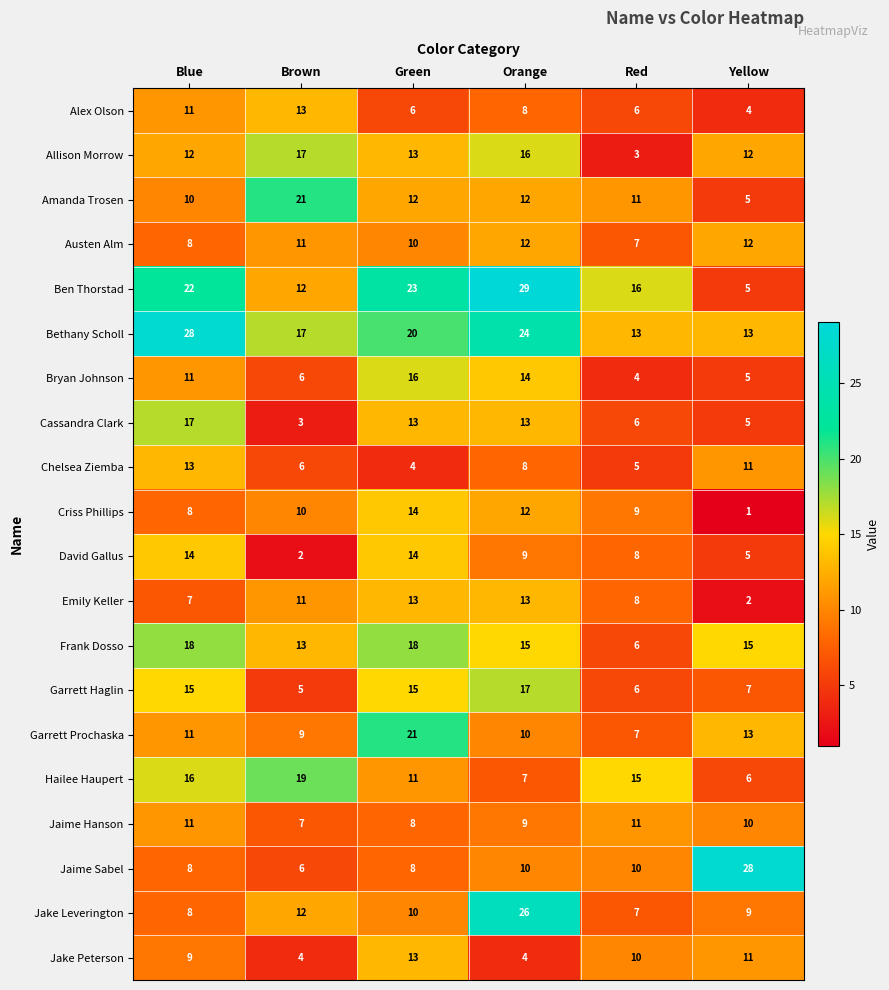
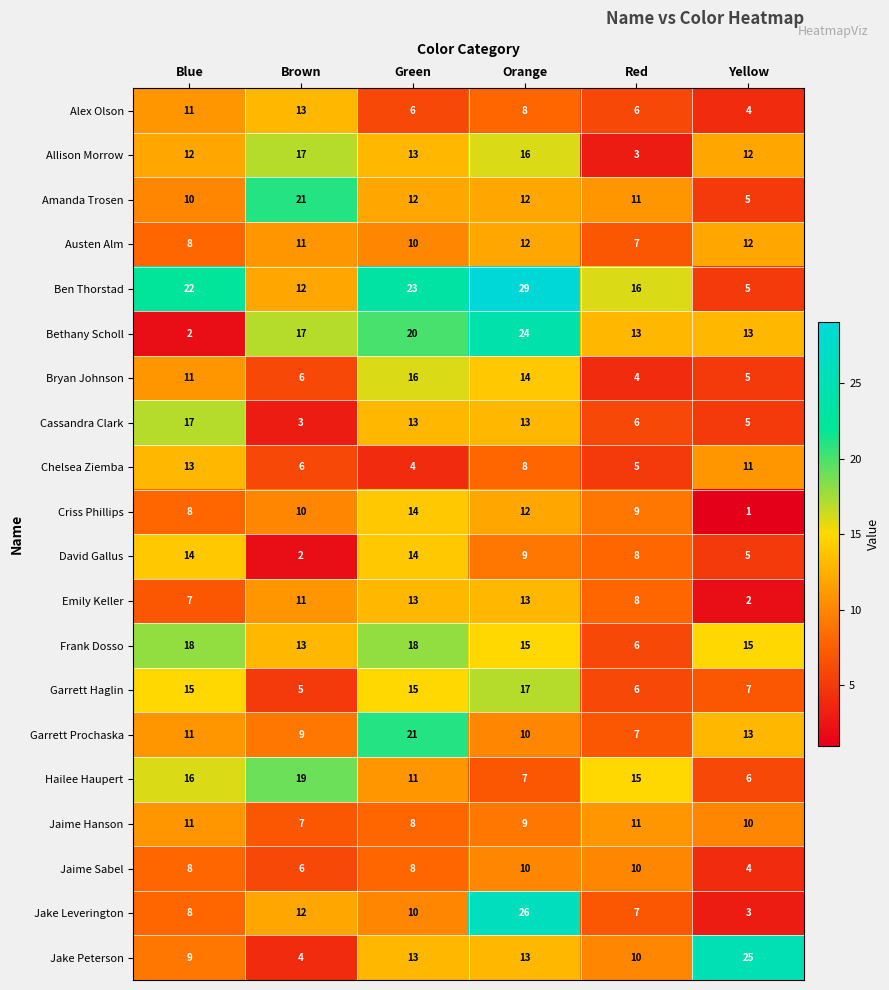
  {
    "Alex Olson": {
      "Blue": 11,
      "Brown": 13,
      "Green": 6,
      "Orange": 8,
      "Red": 6,
      "Yellow": 4
    },
    "Allison Morrow": {
      "Blue": 12,
      "Brown": 17,
      "Green": 13,
      "Orange": 16,
      "Red": 3,
      "Yellow": 12
    },
    "Amanda Trosen": {
      "Blue": 10,
      "Brown": 21,
      "Green": 12,
      "Orange": 12,
      "Red": 11,
      "Yellow": 5
    },
    "Austen Alm": {
      "Blue": 8,
      "Brown": 11,
      "Green": 10,
      "Orange": 12,
      "Red": 7,
      "Yellow": 12
    },
    "Ben Thorstad": {
      "Blue": 22,
      "Brown": 12,
      "Green": 23,
      "Orange": 29,
      "Red": 16,
      "Yellow": 5
    },
    "Bethany Scholl": {
-     "Blue": 28,
+     "Blue": 2,
      "Brown": 17,
      "Green": 20,
      "Orange": 24,
      "Red": 13,
      "Yellow": 13
    },
    "Bryan Johnson": {
      "Blue": 11,
      "Brown": 6,
      "Green": 16,
      "Orange": 14,
      "Red": 4,
      "Yellow": 5
    },
    "Cassandra Clark": {
      "Blue": 17,
      "Brown": 3,
      "Green": 13,
      "Orange": 13,
      "Red": 6,
      "Yellow": 5
    },
    "Chelsea Ziemba": {
      "Blue": 13,
      "Brown": 6,
      "Green": 4,
      "Orange": 8,
      "Red": 5,
      "Yellow": 11
    },
    "Criss Phillips": {
      "Blue": 8,
      "Brown": 10,
      "Green": 14,
      "Orange": 12,
      "Red": 9,
      "Yellow": 1
    },
    "David Gallus": {
      "Blue": 14,
      "Brown": 2,
      "Green": 14,
      "Orange": 9,
      "Red": 8,
      "Yellow": 5
    },
    "Emily Keller": {
      "Blue": 7,
      "Brown": 11,
      "Green": 13,
      "Orange": 13,
      "Red": 8,
      "Yellow": 2
    },
    "Frank Dosso": {
      "Blue": 18,
      "Brown": 13,
      "Green": 18,
      "Orange": 15,
      "Red": 6,
      "Yellow": 15
    },
    "Garrett Haglin": {
      "Blue": 15,
      "Brown": 5,
      "Green": 15,
      "Orange": 17,
      "Red": 6,
      "Yellow": 7
    },
    "Garrett Prochaska": {
      "Blue": 11,
      "Brown": 9,
      "Green": 21,
      "Orange": 10,
      "Red": 7,
      "Yellow": 13
    },
    "Hailee Haupert": {
      "Blue": 16,
      "Brown": 19,
      "Green": 11,
      "Orange": 7,
      "Red": 15,
      "Yellow": 6
    },
    "Jaime Hanson": {
      "Blue": 11,
      "Brown": 7,
      "Green": 8,
      "Orange": 9,
      "Red": 11,
      "Yellow": 10
    },
    "Jaime Sabel": {
      "Blue": 8,
      "Brown": 6,
      "Green": 8,
      "Orange": 10,
      "Red": 10,
-     "Yellow": 28
+     "Yellow": 4
    },
    "Jake Leverington": {
      "Blue": 8,
      "Brown": 12,
      "Green": 10,
      "Orange": 26,
      "Red": 7,
-     "Yellow": 9
+     "Yellow": 3
    },
    "Jake Peterson": {
      "Blue": 9,
      "Brown": 4,
      "Green": 13,
-     "Orange": 4,
+     "Orange": 13,
      "Red": 10,
-     "Yellow": 11
+     "Yellow": 25
    }
  }
